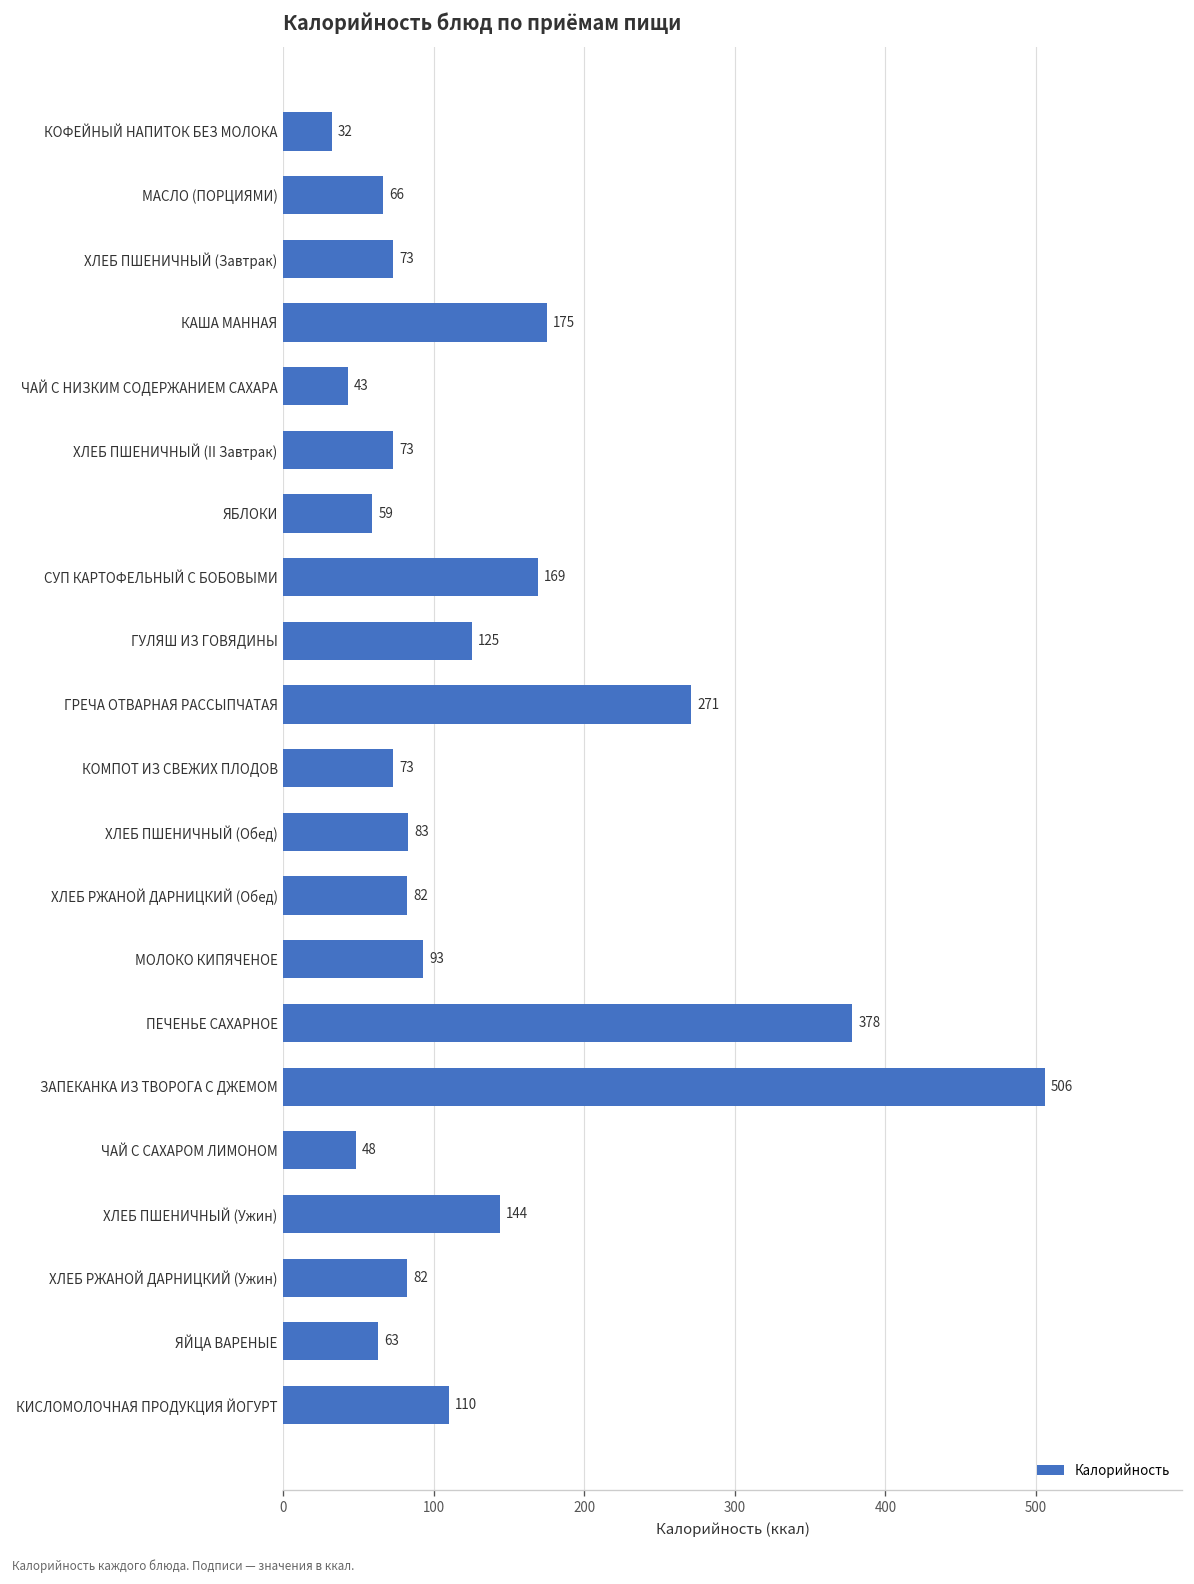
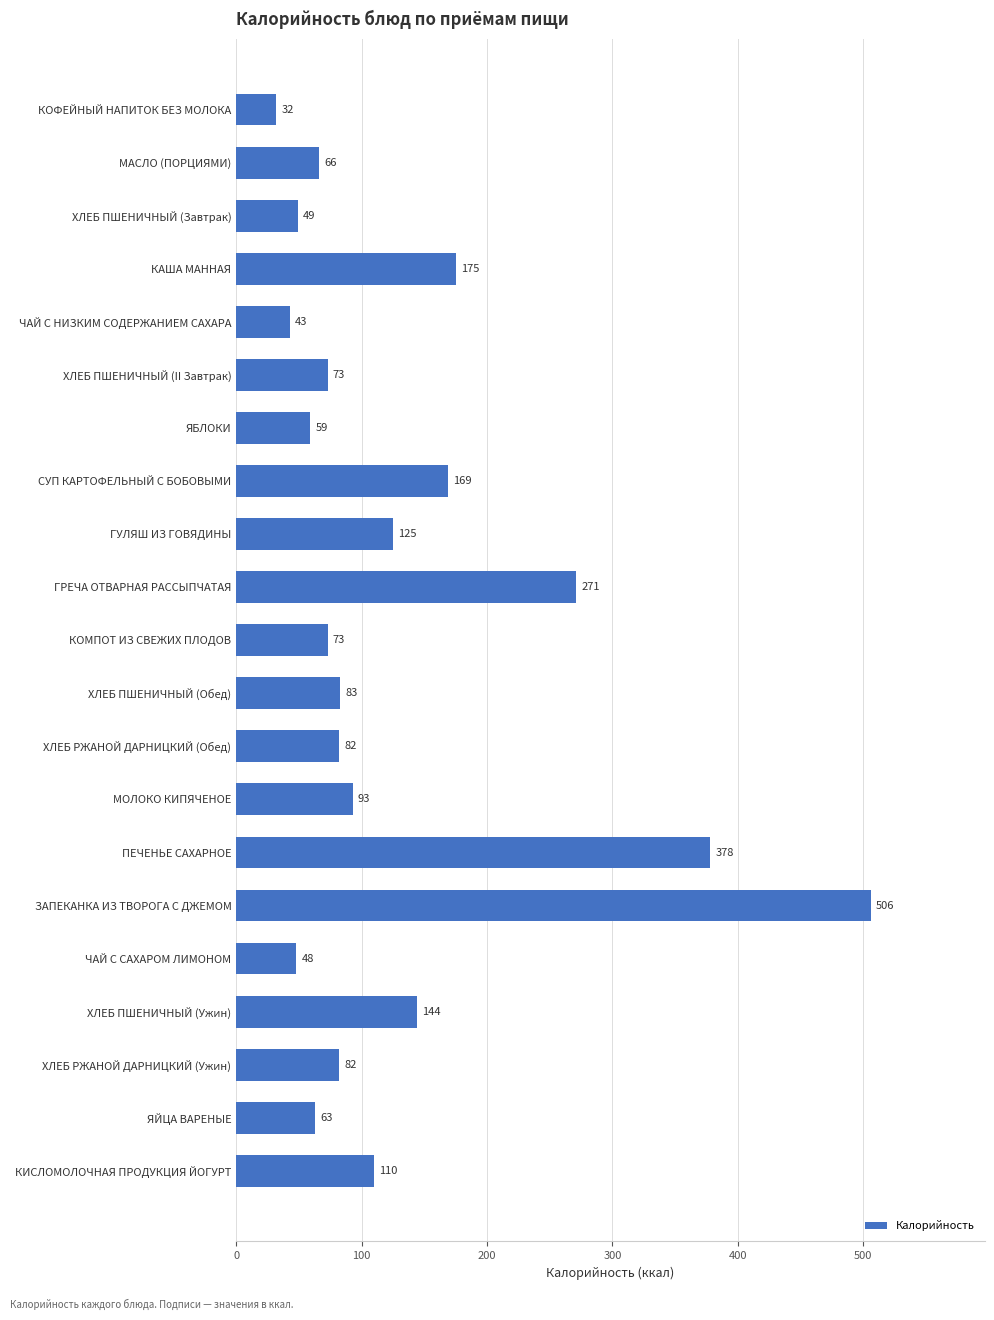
  {
    "КОФЕЙНЫЙ НАПИТОК БЕЗ МОЛОКА": 32,
    "МАСЛО (ПОРЦИЯМИ)": 66,
-   "ХЛЕБ ПШЕНИЧНЫЙ (Завтрак)": 73,
+   "ХЛЕБ ПШЕНИЧНЫЙ (Завтрак)": 49,
    "КАША МАННАЯ": 175,
    "ЧАЙ С НИЗКИМ СОДЕРЖАНИЕМ САХАРА": 43,
    "ХЛЕБ ПШЕНИЧНЫЙ (II Завтрак)": 73,
    "ЯБЛОКИ": 59,
    "СУП КАРТОФЕЛЬНЫЙ С БОБОВЫМИ": 169,
    "ГУЛЯШ ИЗ ГОВЯДИНЫ": 125,
    "ГРЕЧА ОТВАРНАЯ РАССЫПЧАТАЯ": 271,
    "КОМПОТ ИЗ СВЕЖИХ ПЛОДОВ": 73,
    "ХЛЕБ ПШЕНИЧНЫЙ (Обед)": 83,
    "ХЛЕБ РЖАНОЙ ДАРНИЦКИЙ (Обед)": 82,
    "МОЛОКО КИПЯЧЕНОЕ": 93,
    "ПЕЧЕНЬЕ САХАРНОЕ": 378,
    "ЗАПЕКАНКА ИЗ ТВОРОГА С ДЖЕМОМ": 506,
    "ЧАЙ С САХАРОМ ЛИМОНОМ": 48,
    "ХЛЕБ ПШЕНИЧНЫЙ (Ужин)": 144,
    "ХЛЕБ РЖАНОЙ ДАРНИЦКИЙ (Ужин)": 82,
    "ЯЙЦА ВАРЕНЫЕ": 63,
    "КИСЛОМОЛОЧНАЯ ПРОДУКЦИЯ ЙОГУРТ": 110
  }
